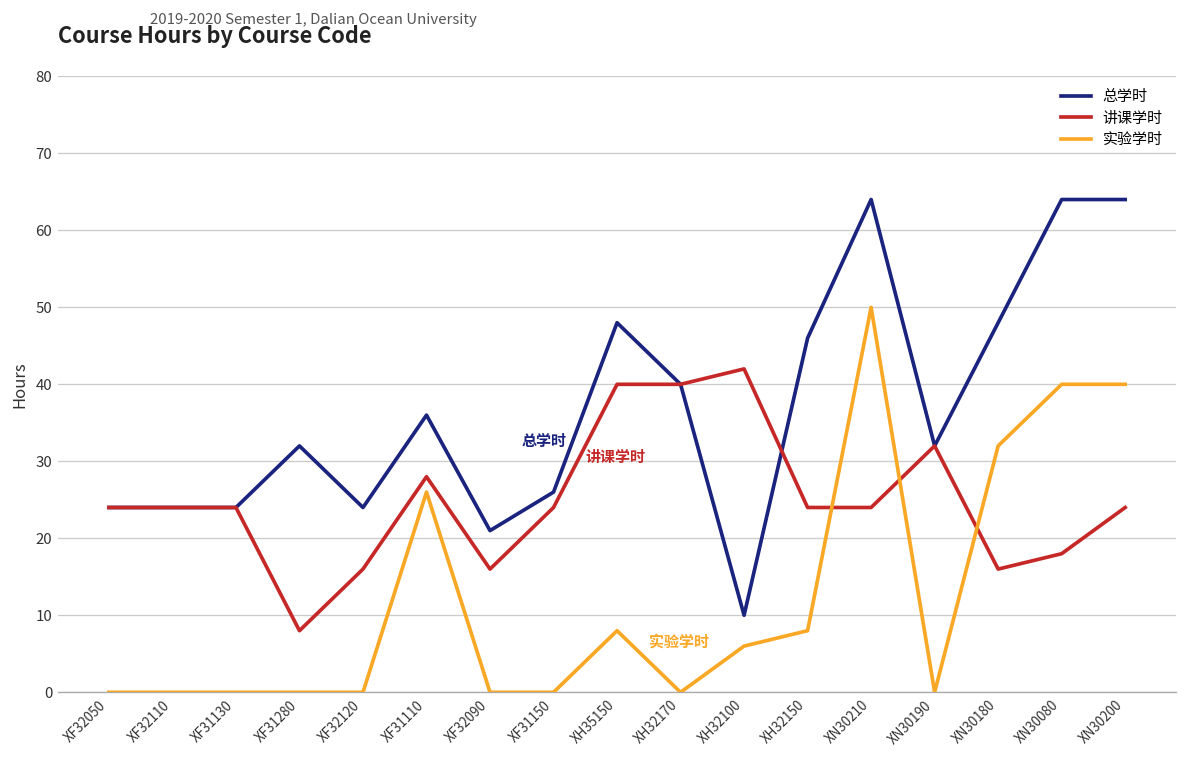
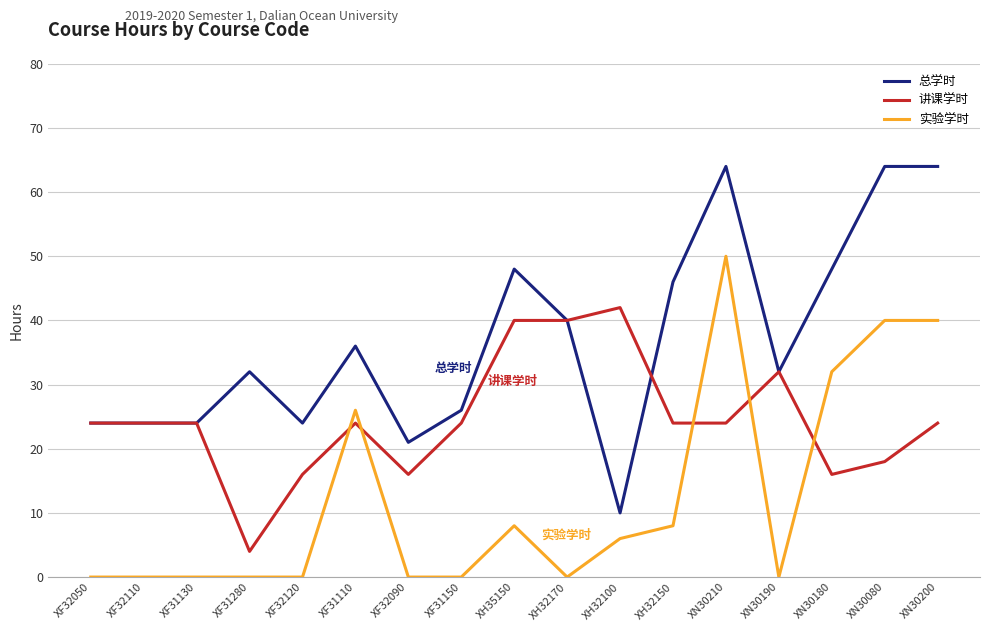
  {
    "总学时": {
      "XF31280": 32,
      "XF32120": 24,
      "XF31110": 36,
      "XF32090": 21,
      "XF31150": 26,
      "XH35150": 48,
      "XH32100": 10,
      "XH32150": 46,
      "XN30210": 64,
      "XN30180": 48,
      "XN30080": 64,
      "XN30200": 64
    },
    "讲课学时": {
-     "XF31280": 8,
+     "XF31280": 4,
      "XF32120": 16,
-     "XF31110": 28,
+     "XF31110": 24,
      "XF32090": 16,
      "XF31150": 24,
      "XH35150": 40,
      "XH32100": 42,
      "XH32150": 24,
      "XN30210": 24,
      "XN30180": 16,
      "XN30080": 18,
      "XN30200": 24
    },
    "实验学时": {
      "XF32050": 0,
      "XF32110": 0,
      "XF31130": 0,
      "XF31280": 0,
      "XF32120": 0,
      "XF31110": 26,
      "XF32090": 0,
      "XF31150": 0,
      "XH35150": 8,
      "XH32170": 0,
      "XH32100": 6,
      "XH32150": 8,
      "XN30210": 50,
      "XN30190": 0,
      "XN30180": 32,
      "XN30080": 40,
      "XN30200": 40
    }
  }
